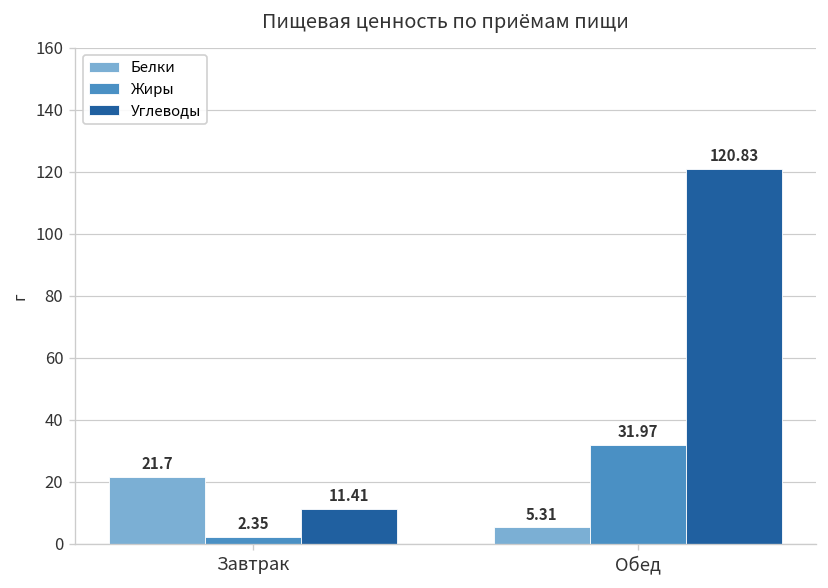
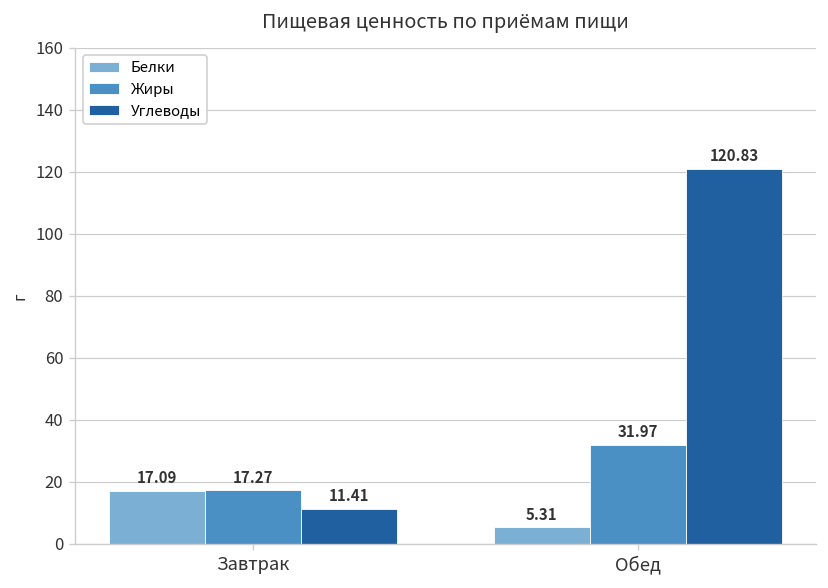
  {
    "Белки": {
-     "Завтрак": 21.7,
+     "Завтрак": 17.09,
      "Обед": 5.31
    },
    "Жиры": {
-     "Завтрак": 2.35,
+     "Завтрак": 17.27,
      "Обед": 31.97
    },
    "Углеводы": {
      "Завтрак": 11.41,
      "Обед": 120.83
    }
  }
